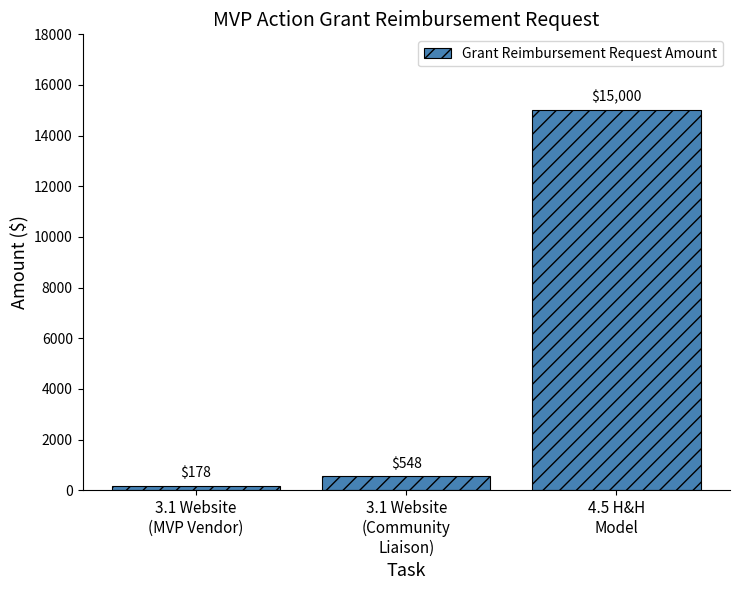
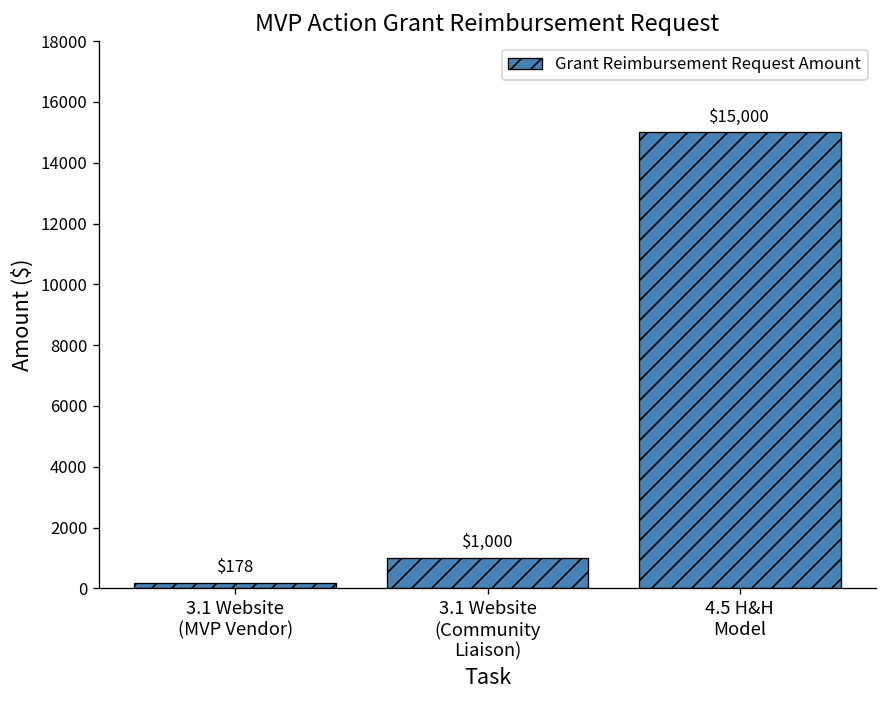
  {
    "3.1 Website (MVP Vendor)": "$178",
-   "3.1 Website (Community Liaison)": "$548",
+   "3.1 Website (Community Liaison)": "$1,000",
    "4.5 H&H Model": "$15,000"
  }
